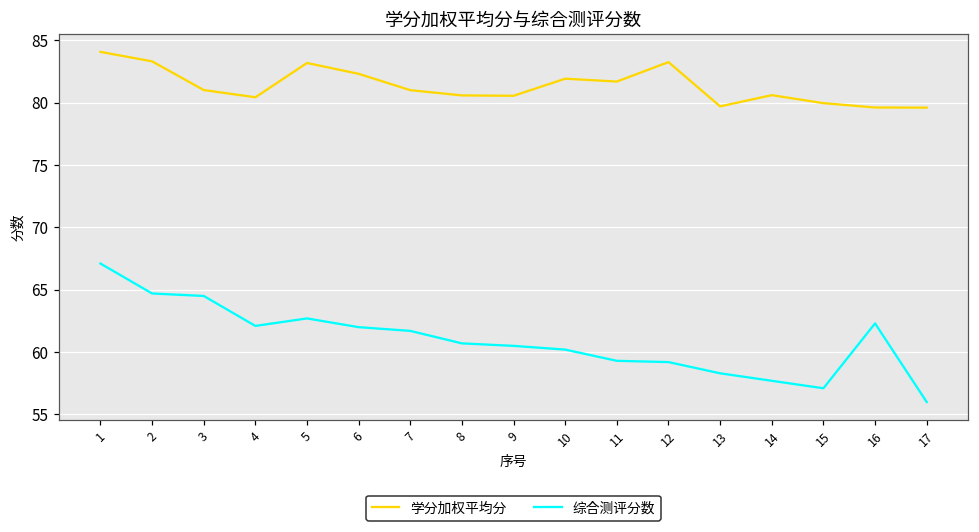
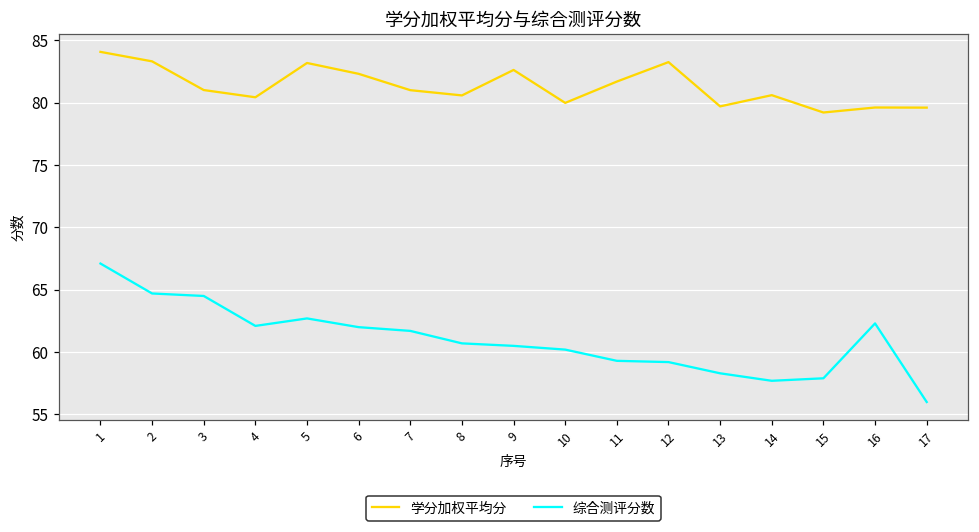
  {
    "学分加权平均分": {
      "1": 84.1,
      "2": 83.3,
      "3": 81.0,
      "4": 80.4,
      "5": 83.2,
      "6": 82.3,
      "7": 81.0,
      "8": 80.6,
-     "9": 80.6,
-     "10": 81.9,
+     "9": 82.6,
+     "10": 80.0,
      "11": 81.7,
      "12": 83.3,
      "13": 79.7,
      "14": 80.6,
-     "15": 80.0,
+     "15": 79.2,
      "16": 79.6,
      "17": 79.6
    },
    "综合测评分数": {
      "1": 67.1,
      "2": 64.7,
      "3": 64.5,
      "4": 62.1,
      "5": 62.7,
      "6": 62.0,
      "7": 61.7,
      "8": 60.7,
      "9": 60.5,
      "10": 60.2,
      "11": 59.3,
      "12": 59.2,
      "13": 58.3,
      "14": 57.7,
-     "15": 57.1,
+     "15": 57.9,
      "16": 62.3,
      "17": 56.0
    }
  }
